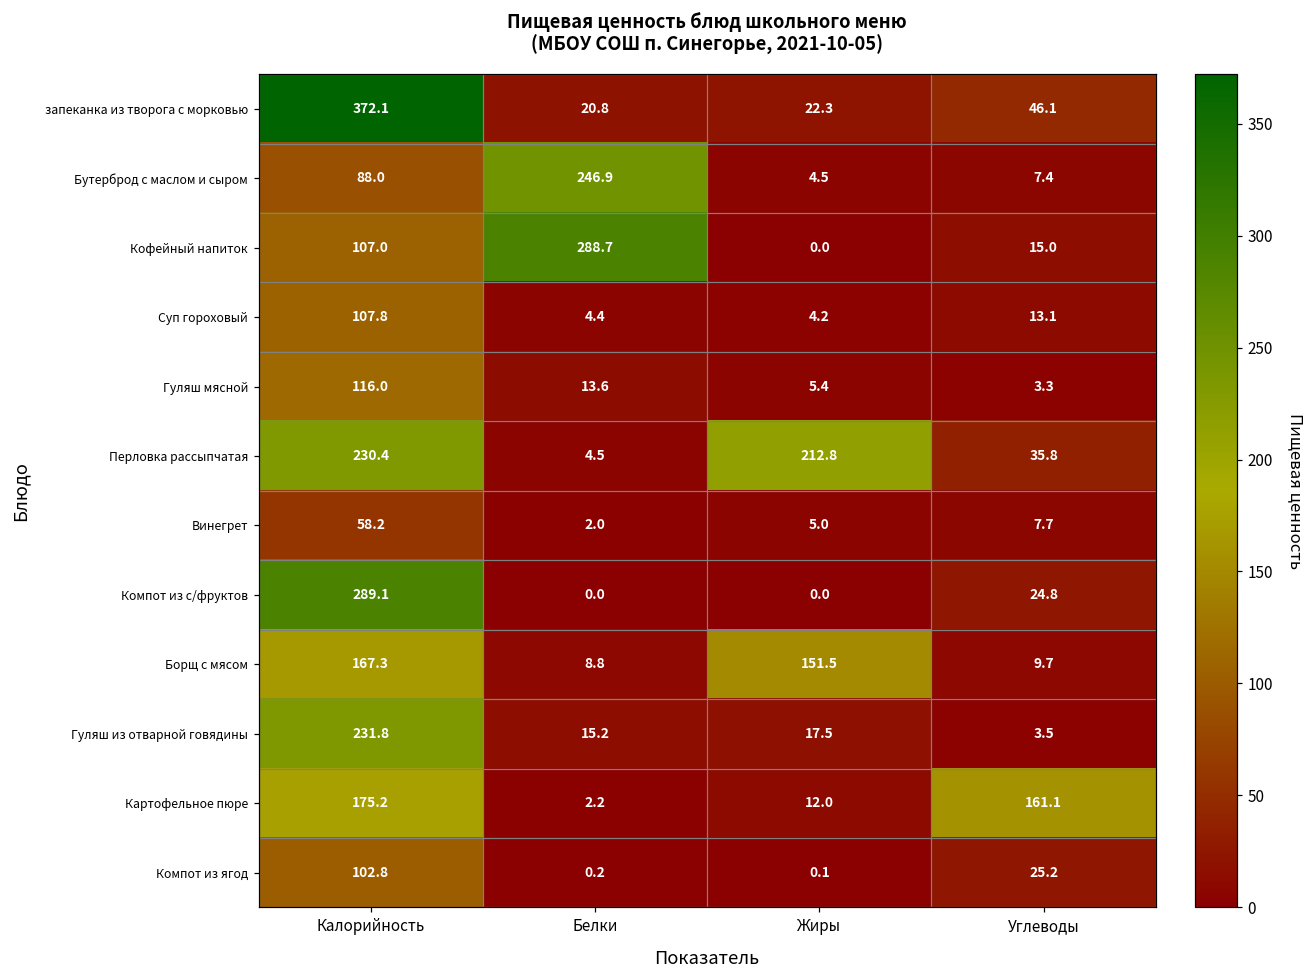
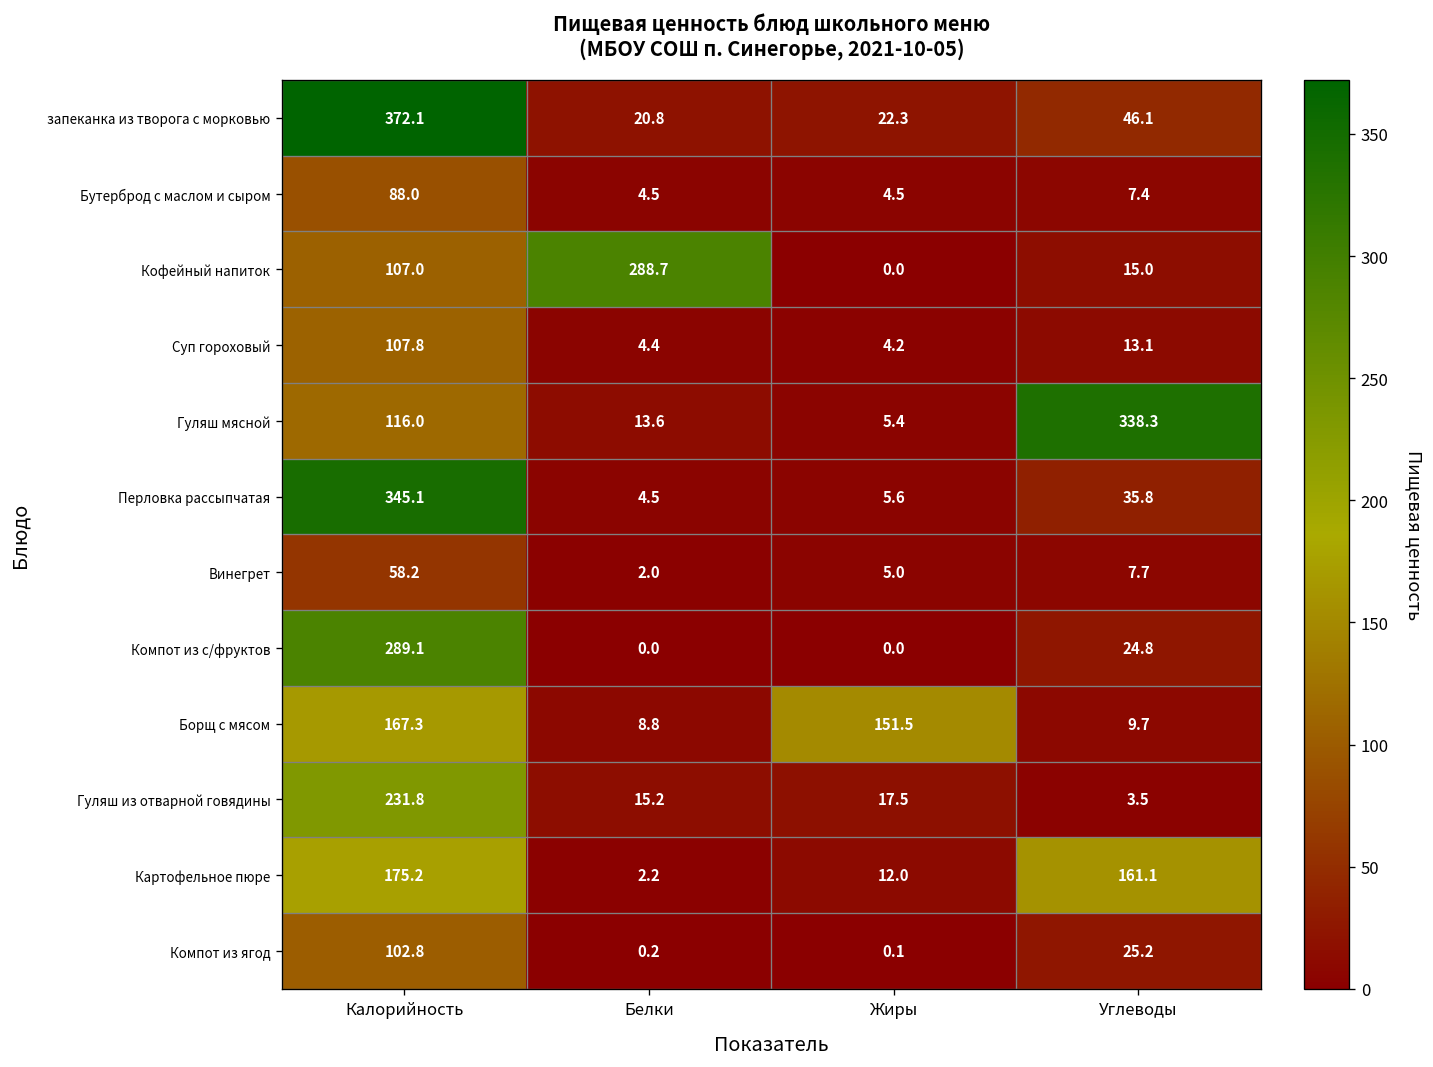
  {
    "запеканка из творога с морковью": {
      "Калорийность": 372.1,
      "Белки": 20.8,
      "Жиры": 22.3,
      "Углеводы": 46.1
    },
    "Бутерброд с маслом и сыром": {
      "Калорийность": 88.0,
-     "Белки": 246.9,
+     "Белки": 4.5,
      "Жиры": 4.5,
      "Углеводы": 7.4
    },
    "Кофейный напиток": {
      "Калорийность": 107.0,
      "Белки": 288.7,
      "Жиры": 0.0,
      "Углеводы": 15.0
    },
    "Суп гороховый": {
      "Калорийность": 107.8,
      "Белки": 4.4,
      "Жиры": 4.2,
      "Углеводы": 13.1
    },
    "Гуляш мясной": {
      "Калорийность": 116.0,
      "Белки": 13.6,
      "Жиры": 5.4,
-     "Углеводы": 3.3
+     "Углеводы": 338.3
    },
    "Перловка рассыпчатая": {
-     "Калорийность": 230.4,
+     "Калорийность": 345.1,
      "Белки": 4.5,
-     "Жиры": 212.8,
+     "Жиры": 5.6,
      "Углеводы": 35.8
    },
    "Винегрет": {
      "Калорийность": 58.2,
      "Белки": 2.0,
      "Жиры": 5.0,
      "Углеводы": 7.7
    },
    "Компот из с/фруктов": {
      "Калорийность": 289.1,
      "Белки": 0.0,
      "Жиры": 0.0,
      "Углеводы": 24.8
    },
    "Борщ с мясом": {
      "Калорийность": 167.3,
      "Белки": 8.8,
      "Жиры": 151.5,
      "Углеводы": 9.7
    },
    "Гуляш из отварной говядины": {
      "Калорийность": 231.8,
      "Белки": 15.2,
      "Жиры": 17.5,
      "Углеводы": 3.5
    },
    "Картофельное пюре": {
      "Калорийность": 175.2,
      "Белки": 2.2,
      "Жиры": 12.0,
      "Углеводы": 161.1
    },
    "Компот из ягод": {
      "Калорийность": 102.8,
      "Белки": 0.2,
      "Жиры": 0.1,
      "Углеводы": 25.2
    }
  }
